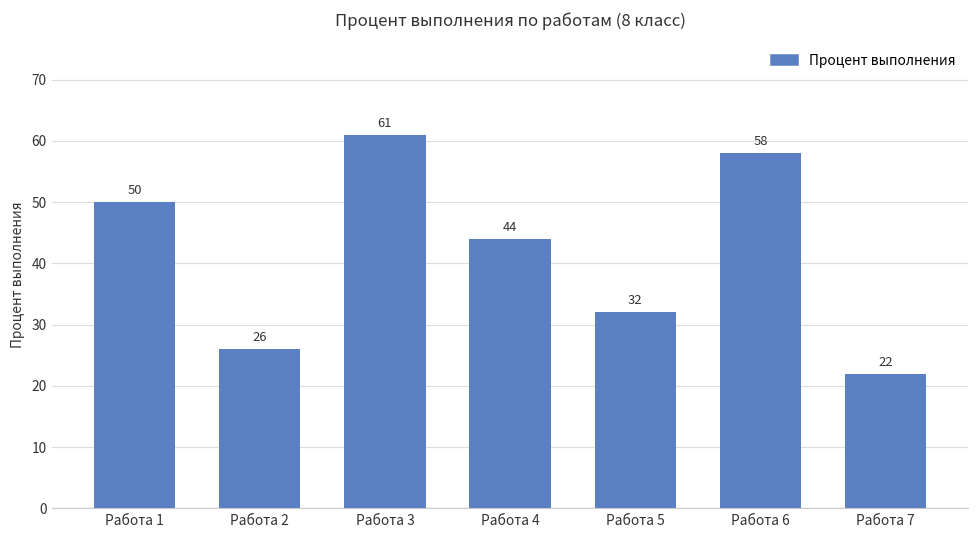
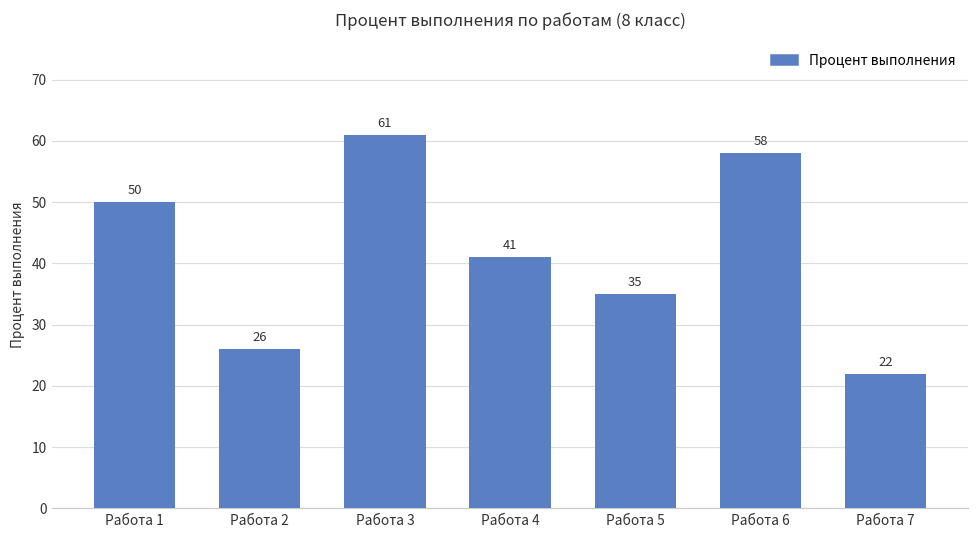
  {
    "Работа 1": 50,
    "Работа 2": 26,
    "Работа 3": 61,
-   "Работа 4": 44,
-   "Работа 5": 32,
+   "Работа 4": 41,
+   "Работа 5": 35,
    "Работа 6": 58,
    "Работа 7": 22
  }
